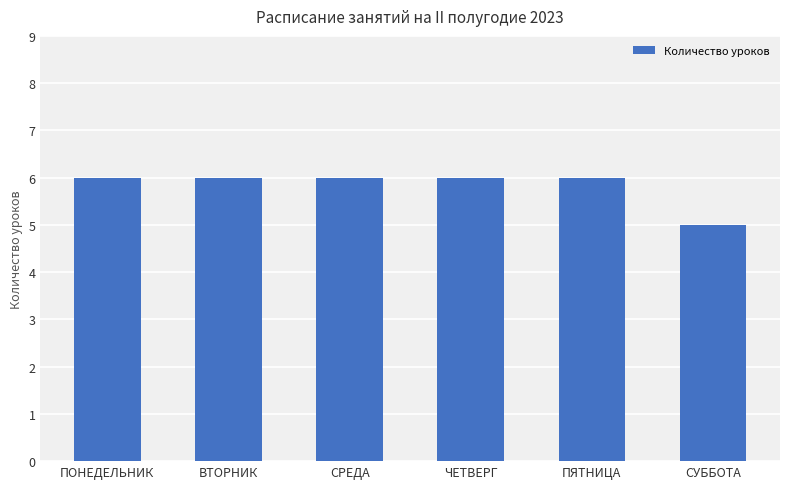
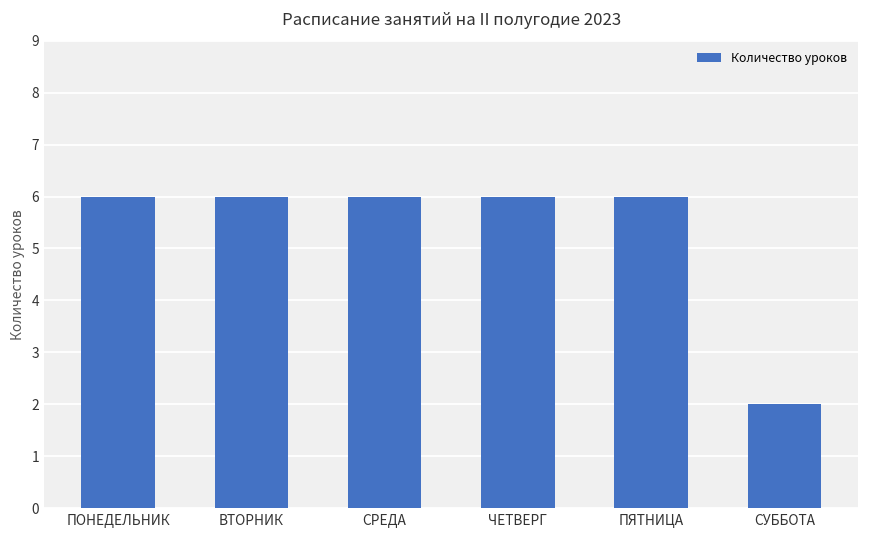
  {
    "ПОНЕДЕЛЬНИК": 6,
    "ВТОРНИК": 6,
    "СРЕДА": 6,
    "ЧЕТВЕРГ": 6,
    "ПЯТНИЦА": 6,
-   "СУББОТА": 5
+   "СУББОТА": 2
  }
